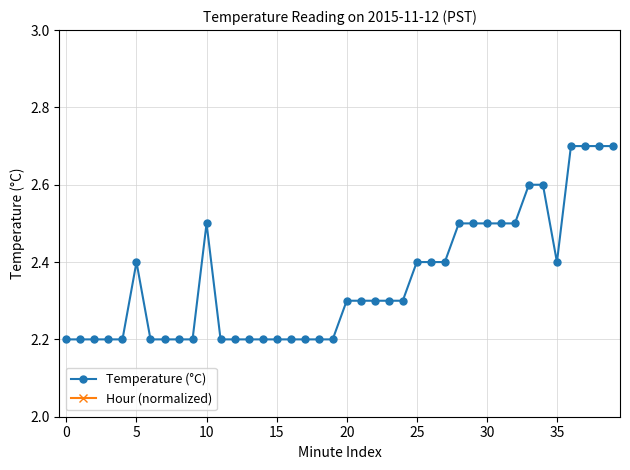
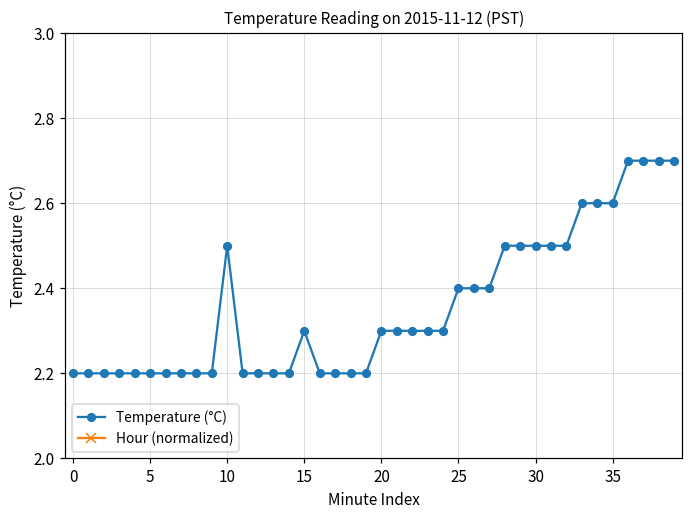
  {
    "Temperature (°C)": {
      "0": 2.2,
-     "5": 2.4,
+     "5": 2.2,
      "10": 2.5,
-     "15": 2.2,
+     "15": 2.3,
      "20": 2.3,
      "25": 2.4,
      "30": 2.5,
-     "35": 2.4
+     "35": 2.6
    }
  }
